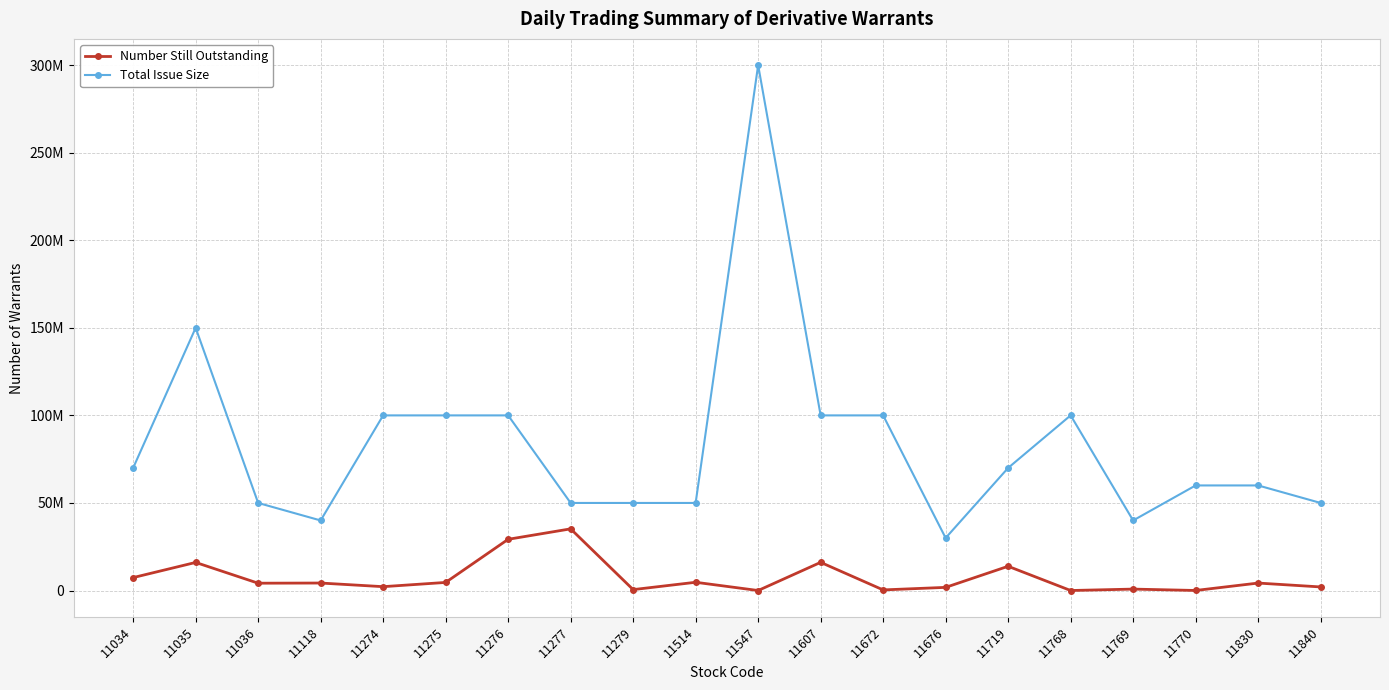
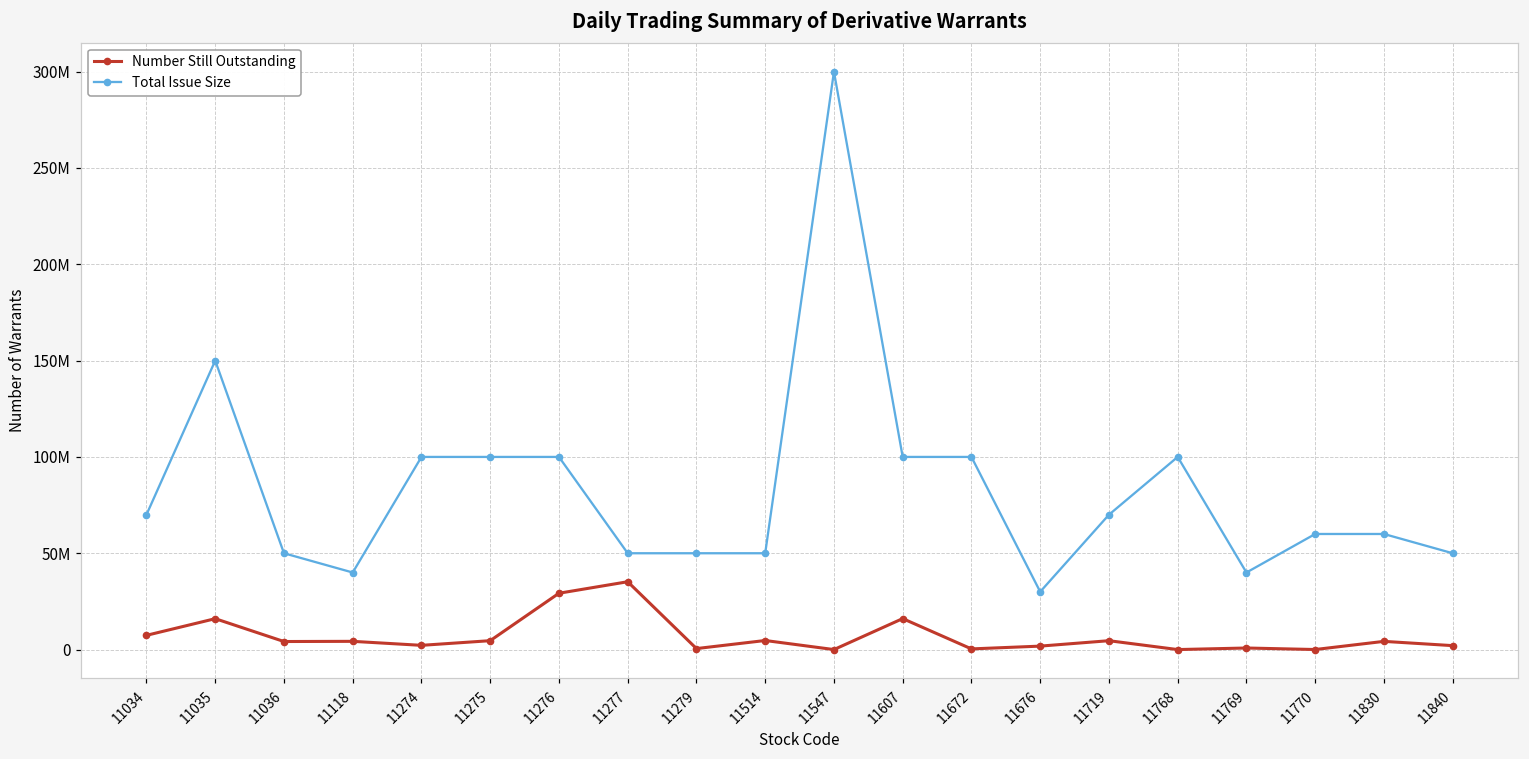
  {
    "Number Still Outstanding": {
      "11034": 7000000,
      "11035": 16000000,
      "11036": 4000000,
      "11118": 4000000,
      "11274": 2000000,
      "11275": 5000000,
      "11276": 29000000,
      "11277": 35000000,
      "11279": 1000000,
      "11514": 5000000,
      "11547": 0,
      "11607": 16000000,
      "11672": 0,
      "11676": 2000000,
-     "11719": 14000000,
+     "11719": 5000000,
      "11768": 0,
      "11769": 1000000,
      "11770": 0,
      "11830": 4000000,
      "11840": 2000000
    },
    "Total Issue Size": {
      "11034": 70000000,
      "11035": 150000000,
      "11036": 50000000,
      "11118": 40000000,
      "11274": 100000000,
      "11275": 100000000,
      "11276": 100000000,
      "11277": 50000000,
      "11279": 50000000,
      "11514": 50000000,
      "11547": 300000000,
      "11607": 100000000,
      "11672": 100000000,
      "11676": 30000000,
      "11719": 70000000,
      "11768": 100000000,
      "11769": 40000000,
      "11770": 60000000,
      "11830": 60000000,
      "11840": 50000000
    }
  }
